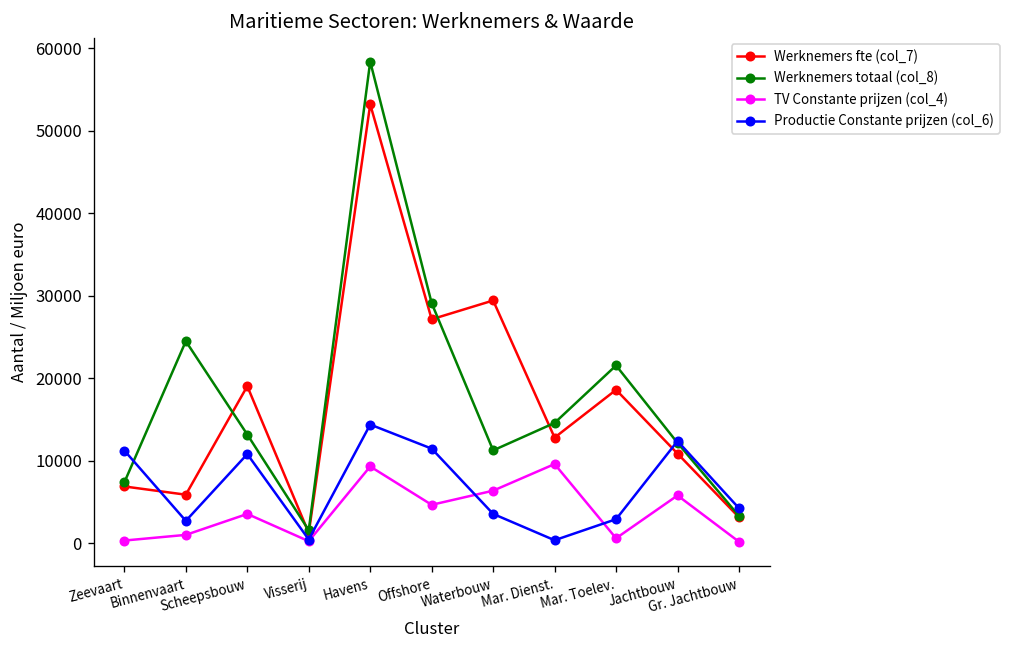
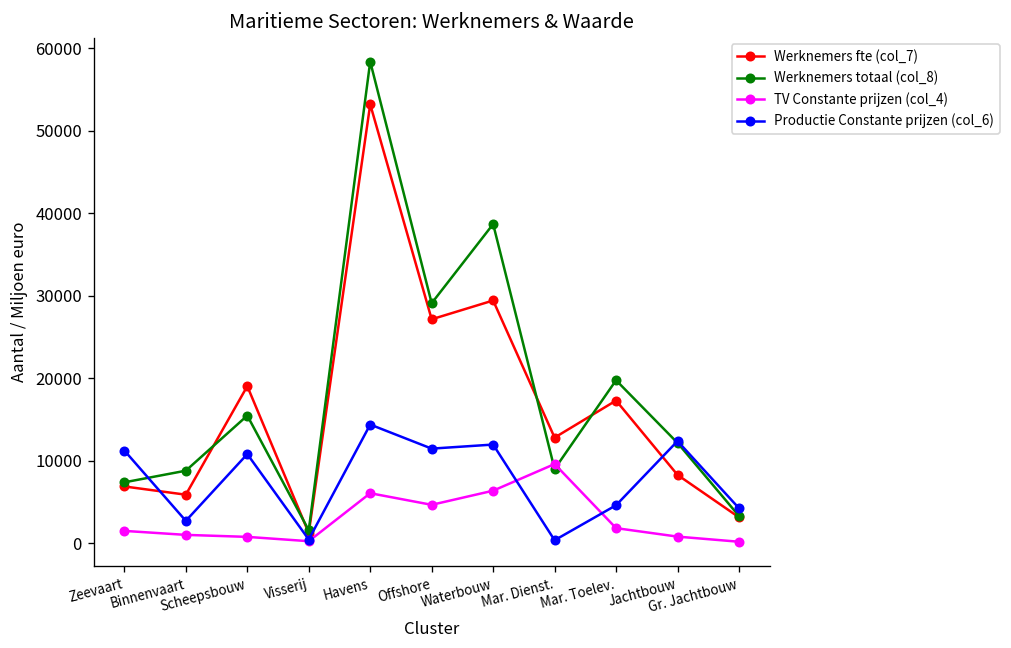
  {
    "Werknemers fte (col_7)": {
      "Zeevaart": 7000,
      "Binnenvaart": 6000,
      "Scheepsbouw": 19000,
      "Havens": 53000,
      "Offshore": 27000,
      "Waterbouw": 29000,
      "Mar. Dienst.": 13000,
-     "Mar. Toelev.": 19000,
-     "Jachtbouw": 11000
+     "Mar. Toelev.": 17000,
+     "Jachtbouw": 8000
    },
    "Werknemers totaal (col_8)": {
      "Zeevaart": 7000,
-     "Binnenvaart": 25000,
-     "Scheepsbouw": 13000,
+     "Binnenvaart": 9000,
+     "Scheepsbouw": 16000,
      "Havens": 58000,
      "Offshore": 29000,
-     "Waterbouw": 11000,
-     "Mar. Dienst.": 15000,
-     "Mar. Toelev.": 22000
+     "Waterbouw": 39000,
+     "Mar. Dienst.": 9000,
+     "Mar. Toelev.": 20000
    },
    "TV Constante prijzen (col_4)": {
-     "Zeevaart": 0,
+     "Zeevaart": 2000,
      "Binnenvaart": 1000,
-     "Scheepsbouw": 4000,
-     "Havens": 9000,
+     "Scheepsbouw": 1000,
+     "Havens": 6000,
      "Offshore": 5000,
      "Waterbouw": 6000,
      "Mar. Dienst.": 10000,
-     "Mar. Toelev.": 1000,
-     "Jachtbouw": 6000,
+     "Mar. Toelev.": 2000,
+     "Jachtbouw": 1000,
      "Gr. Jachtbouw": 0
    },
    "Productie Constante prijzen (col_6)": {
      "Zeevaart": 11000,
      "Binnenvaart": 3000,
      "Scheepsbouw": 11000,
      "Havens": 14000,
      "Offshore": 11000,
-     "Waterbouw": 4000,
+     "Waterbouw": 12000,
      "Mar. Dienst.": 0,
-     "Mar. Toelev.": 3000,
+     "Mar. Toelev.": 5000,
      "Gr. Jachtbouw": 4000
    }
  }
